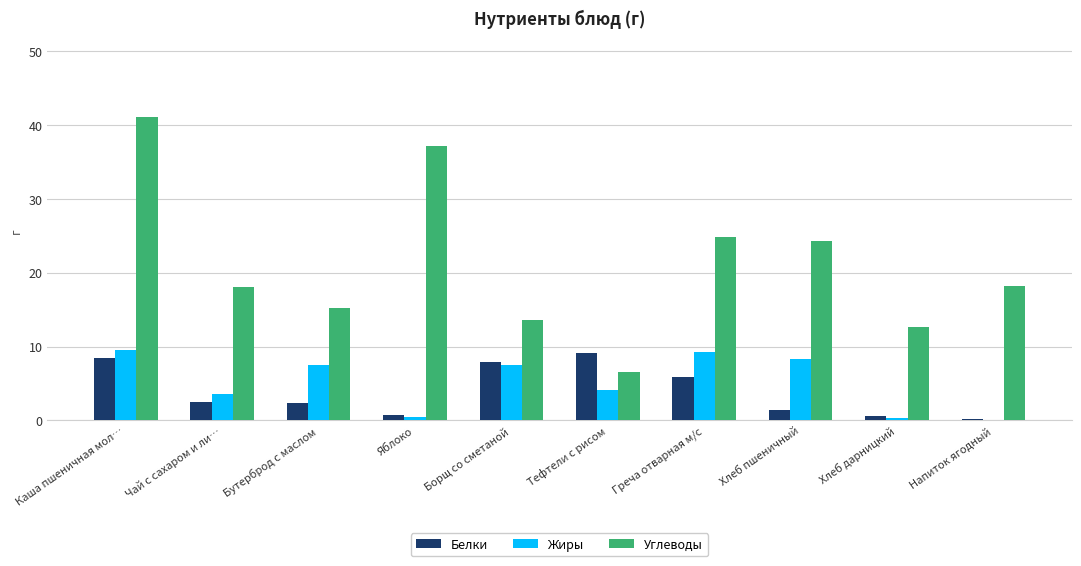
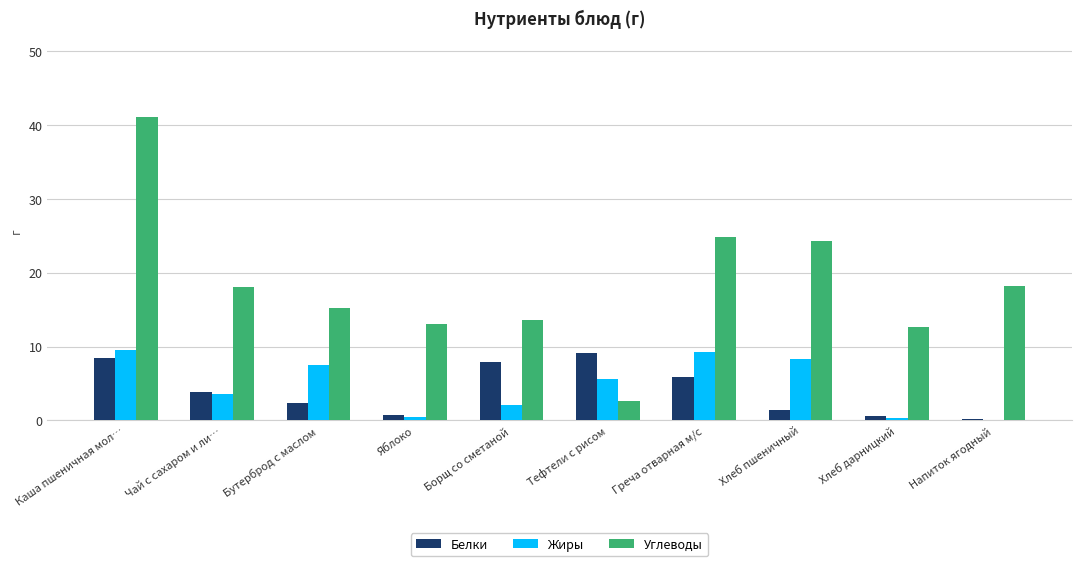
  {
    "Белки": {
      "Каша пшеничная мол…": 8,
-     "Чай с сахаром и ли…": 3,
+     "Чай с сахаром и ли…": 4,
      "Бутерброд с маслом": 2,
      "Яблоко": 1,
      "Борщ со сметаной": 8,
      "Тефтели с рисом": 9,
      "Греча отварная м/с": 6,
      "Хлеб пшеничный": 1,
      "Хлеб дарницкий": 1
    },
    "Жиры": {
      "Каша пшеничная мол…": 10,
      "Чай с сахаром и ли…": 4,
      "Бутерброд с маслом": 8,
      "Яблоко": 1,
-     "Борщ со сметаной": 8,
-     "Тефтели с рисом": 4,
+     "Борщ со сметаной": 2,
+     "Тефтели с рисом": 6,
      "Греча отварная м/с": 9,
      "Хлеб пшеничный": 8,
      "Хлеб дарницкий": 0
    },
    "Углеводы": {
      "Каша пшеничная мол…": 41,
      "Чай с сахаром и ли…": 18,
      "Бутерброд с маслом": 15,
-     "Яблоко": 37,
+     "Яблоко": 13,
      "Борщ со сметаной": 14,
-     "Тефтели с рисом": 6,
+     "Тефтели с рисом": 3,
      "Греча отварная м/с": 25,
      "Хлеб пшеничный": 24,
      "Хлеб дарницкий": 13,
      "Напиток ягодный": 18
    }
  }
